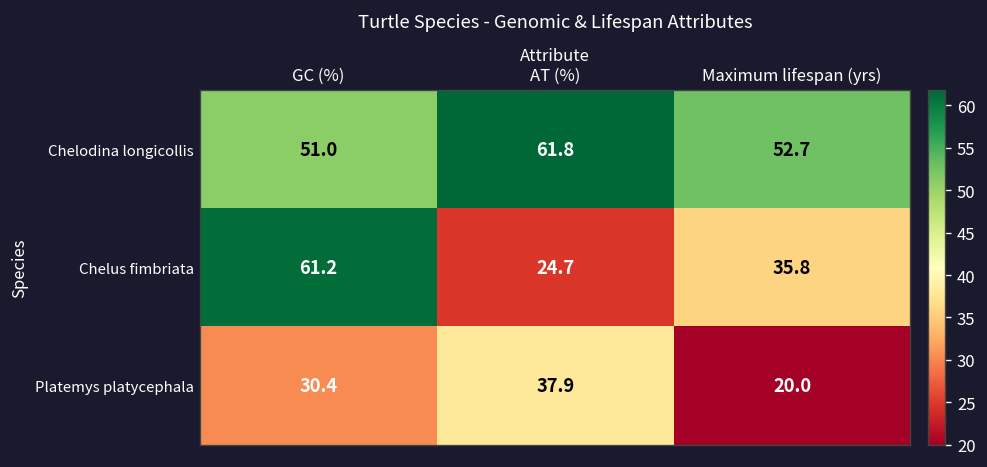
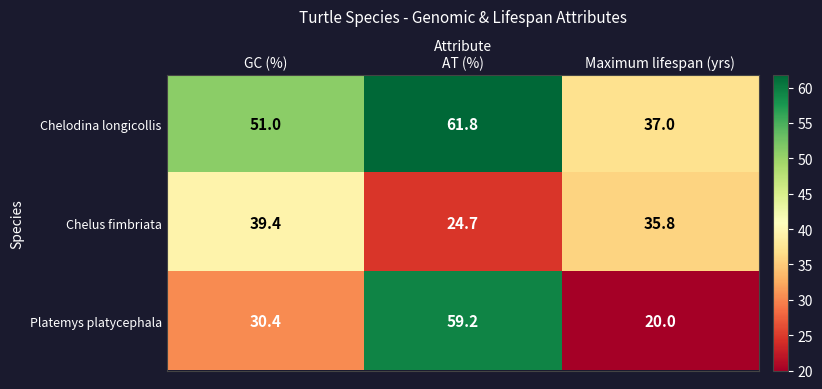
  {
    "Chelodina longicollis": {
      "GC (%)": 51.0,
      "AT (%)": 61.8,
-     "Maximum lifespan (yrs)": 52.7
+     "Maximum lifespan (yrs)": 37.0
    },
    "Chelus fimbriata": {
-     "GC (%)": 61.2,
+     "GC (%)": 39.4,
      "AT (%)": 24.7,
      "Maximum lifespan (yrs)": 35.8
    },
    "Platemys platycephala": {
      "GC (%)": 30.4,
-     "AT (%)": 37.9,
+     "AT (%)": 59.2,
      "Maximum lifespan (yrs)": 20.0
    }
  }
